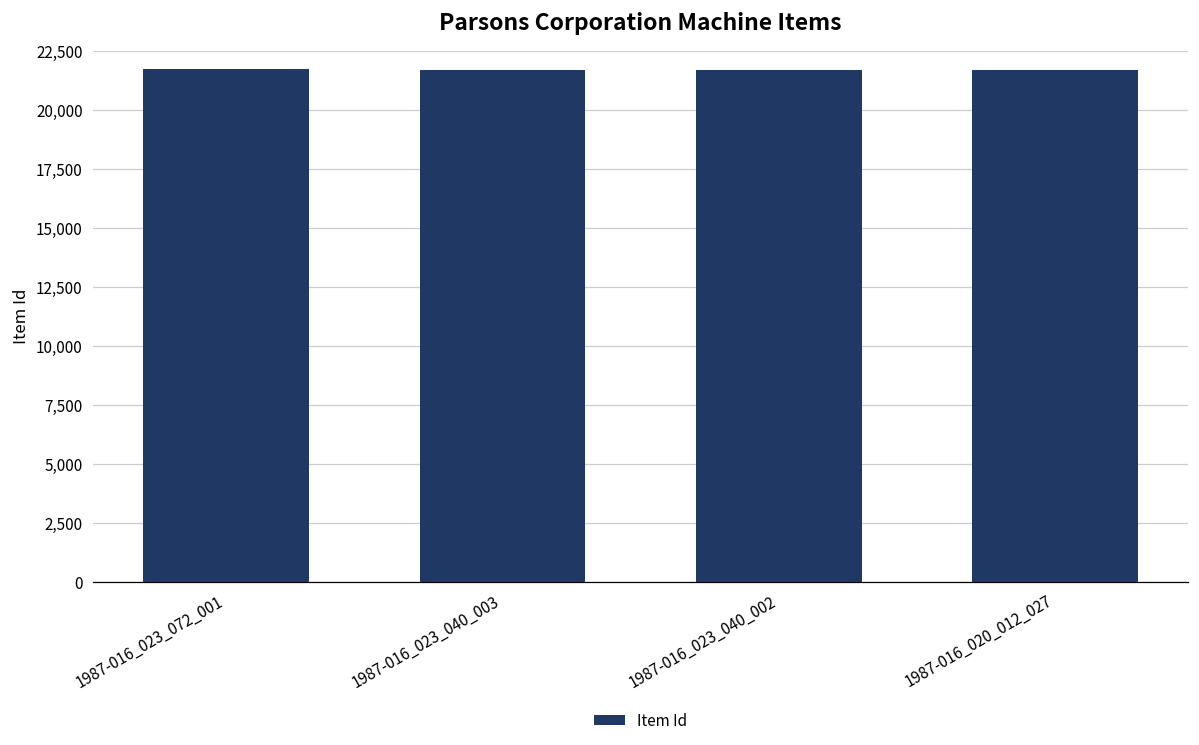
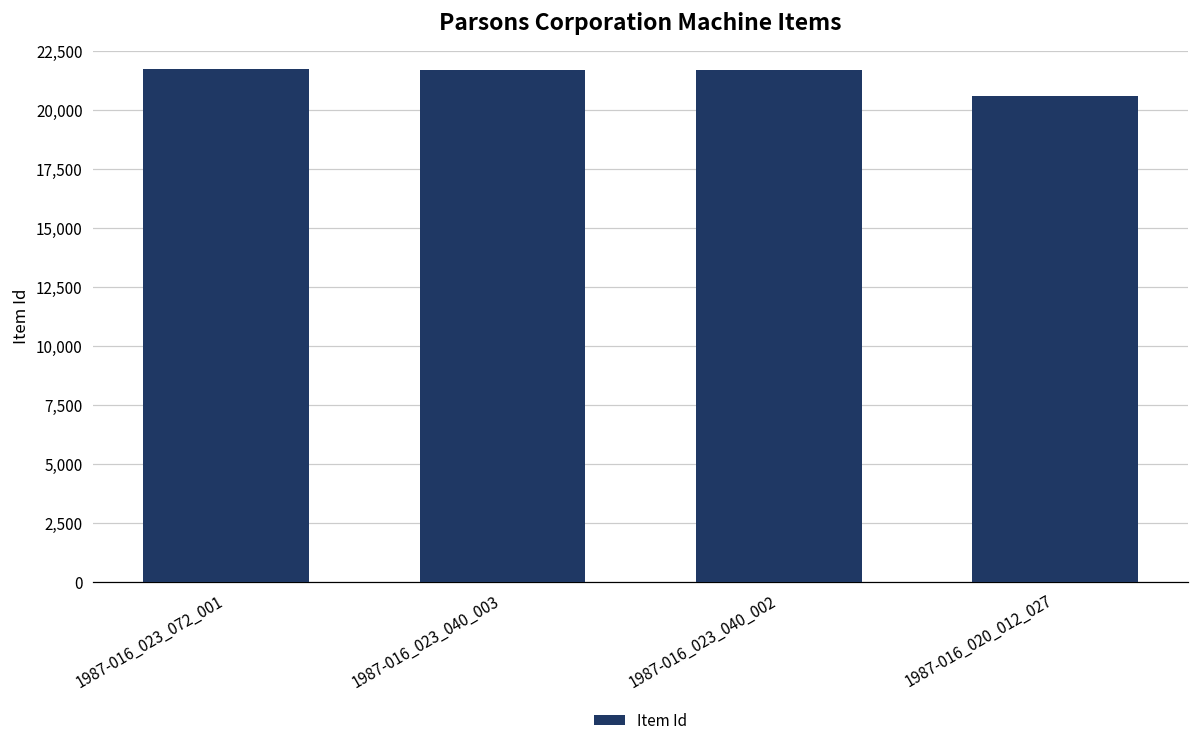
  {
    "1987-016_023_072_001": "21,700",
    "1987-016_023_040_003": "21,700",
    "1987-016_023_040_002": "21,700",
-   "1987-016_020_012_027": "21,700"
+   "1987-016_020_012_027": "20,600"
  }
